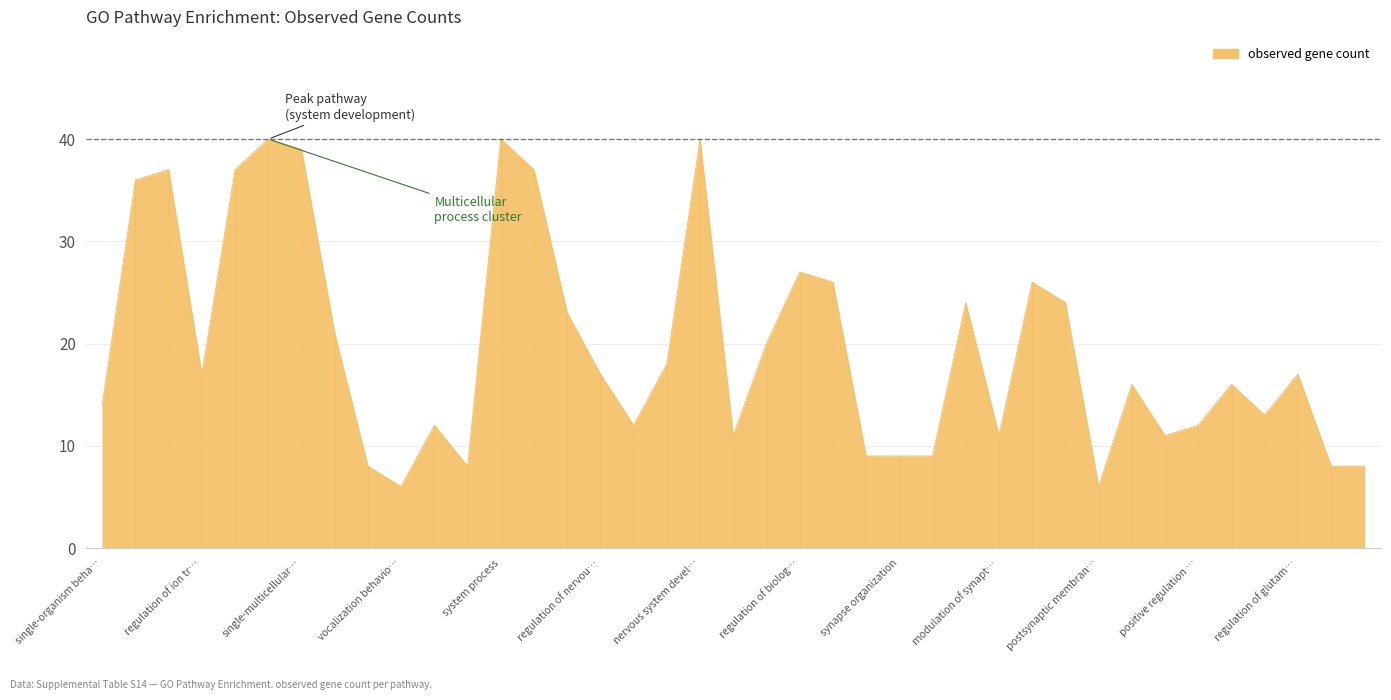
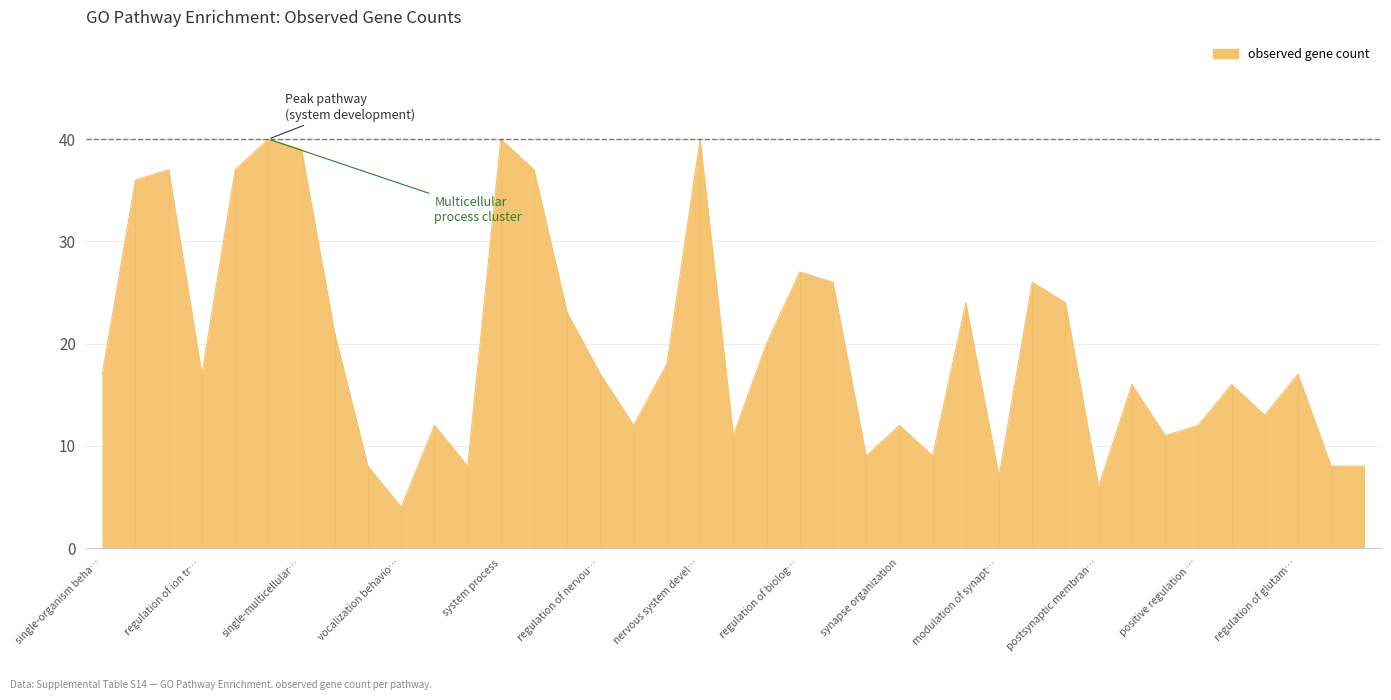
  {
    "observed gene count": {
-     "single-organism beha…": 14,
-     "vocalization behavio…": 6,
-     "synapse organization": 9,
-     "modulation of synapt…": 11
+     "single-organism beha…": 17,
+     "vocalization behavio…": 4,
+     "synapse organization": 12,
+     "modulation of synapt…": 7
    }
  }
